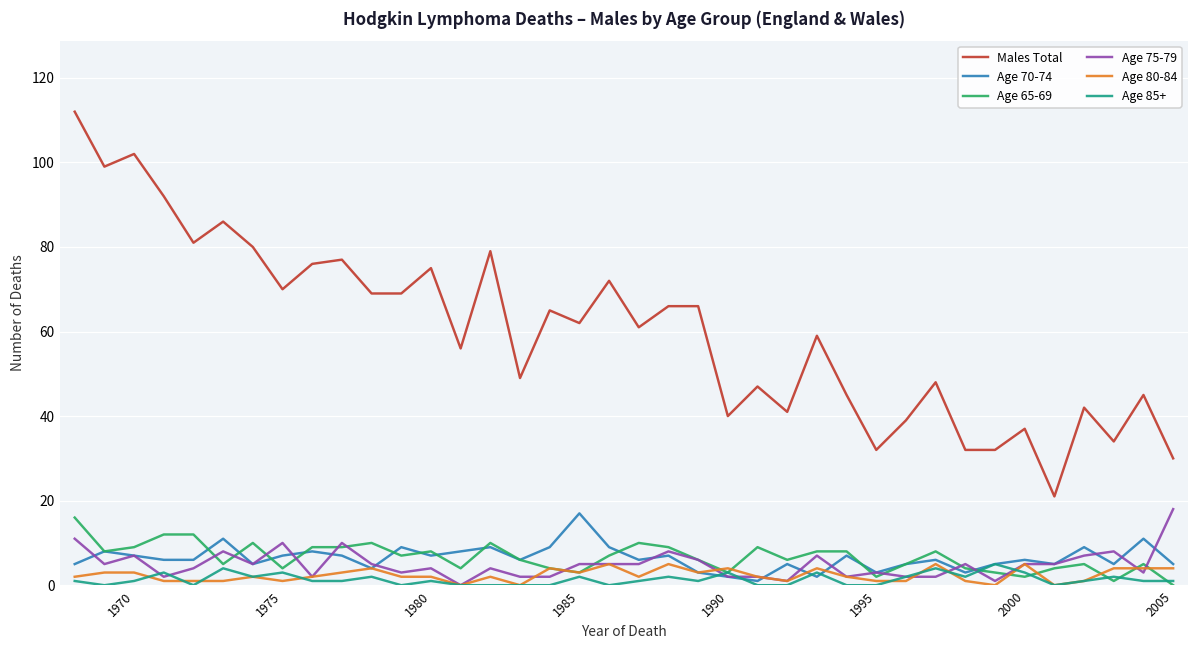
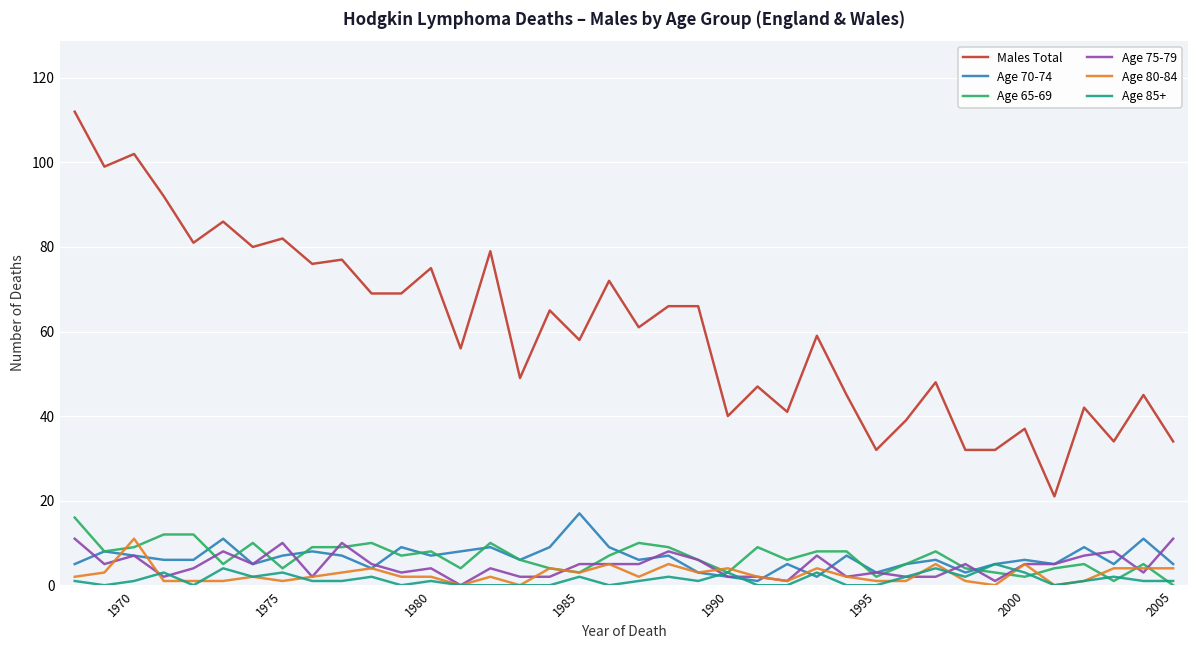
  {
    "Males Total": {
      "1970": 102,
-     "1975": 70,
+     "1975": 82,
      "1980": 75,
-     "1985": 62,
+     "1985": 58,
      "1990": 40,
      "1995": 32,
      "2000": 37,
-     "2005": 30
+     "2005": 34
    },
    "Age 70-74": {
      "1975": 7,
      "1980": 7,
      "1985": 17,
      "2000": 6,
      "2005": 5
    },
    "Age 75-79": {
      "1975": 10,
      "1980": 4,
      "1985": 5,
-     "2005": 18
+     "2005": 11
    },
    "Age 80-84": {
-     "1970": 3,
+     "1970": 11,
      "1975": 1,
      "1980": 2,
      "1990": 4,
      "1995": 1,
      "2005": 4
    }
  }
